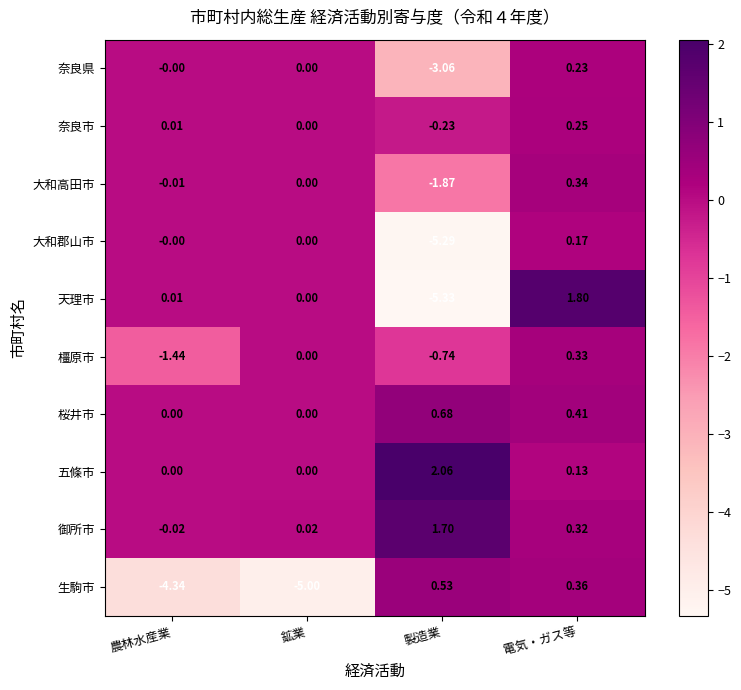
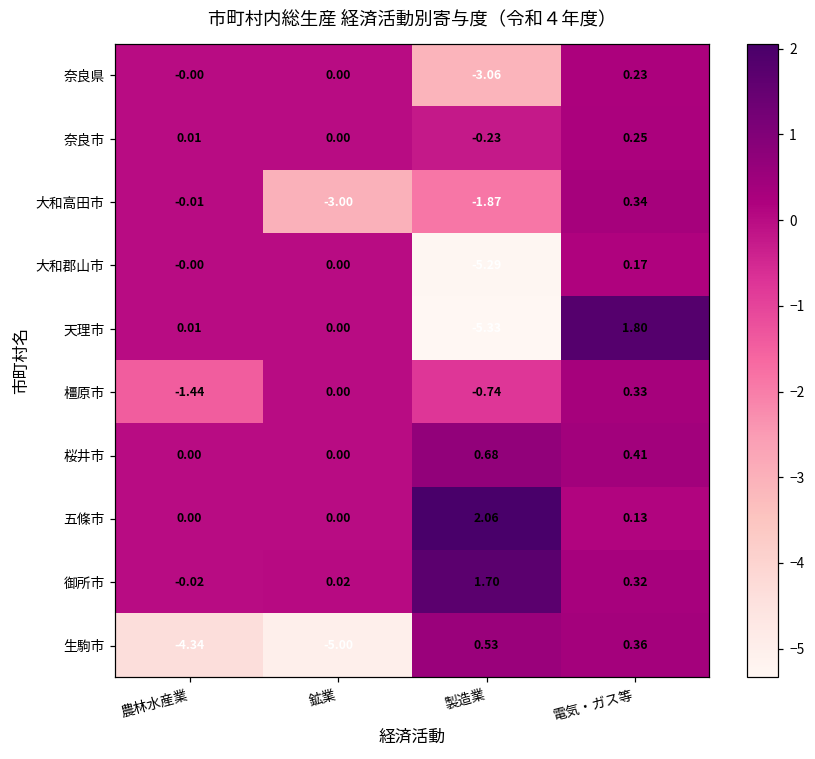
  {
    "奈良県": {
      "農林水産業": -0.00,
      "鉱業": 0.00,
      "製造業": -3.06,
      "電気・ガス等": 0.23
    },
    "奈良市": {
      "農林水産業": 0.01,
      "鉱業": 0.00,
      "製造業": -0.23,
      "電気・ガス等": 0.25
    },
    "大和高田市": {
      "農林水産業": -0.01,
-     "鉱業": 0.00,
+     "鉱業": -3.00,
      "製造業": -1.87,
      "電気・ガス等": 0.34
    },
    "大和郡山市": {
      "農林水産業": -0.00,
      "鉱業": 0.00,
      "電気・ガス等": 0.17
    },
    "天理市": {
      "農林水産業": 0.01,
      "鉱業": 0.00,
      "電気・ガス等": 1.80
    },
    "橿原市": {
      "農林水産業": -1.44,
      "鉱業": 0.00,
      "製造業": -0.74,
      "電気・ガス等": 0.33
    },
    "桜井市": {
      "農林水産業": 0.00,
      "鉱業": 0.00,
      "製造業": 0.68,
      "電気・ガス等": 0.41
    },
    "五條市": {
      "農林水産業": 0.00,
      "鉱業": 0.00,
      "製造業": 2.06,
      "電気・ガス等": 0.13
    },
    "御所市": {
      "農林水産業": -0.02,
      "鉱業": 0.02,
      "製造業": 1.70,
      "電気・ガス等": 0.32
    },
    "生駒市": {
      "製造業": 0.53,
      "電気・ガス等": 0.36
    }
  }
